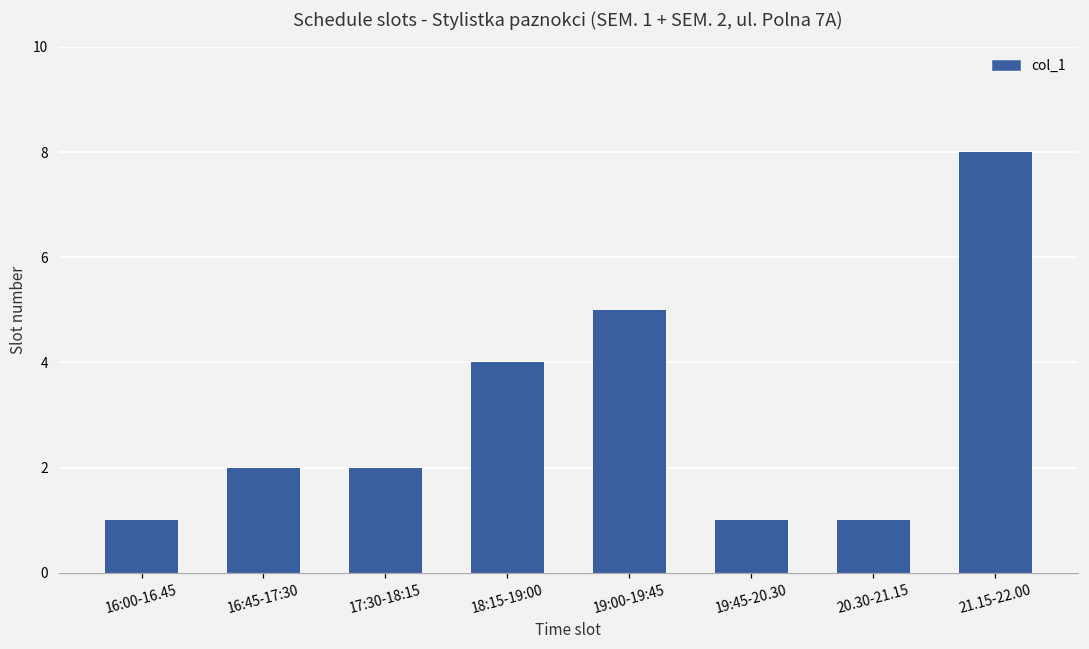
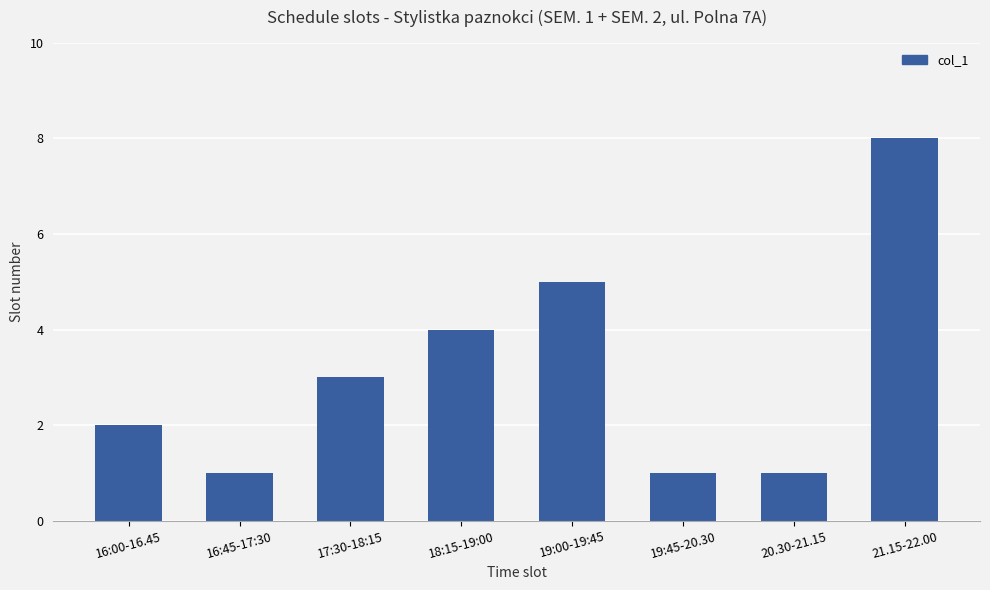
  {
-   "16:00-16.45": 1,
-   "16:45-17:30": 2,
-   "17:30-18:15": 2,
+   "16:00-16.45": 2,
+   "16:45-17:30": 1,
+   "17:30-18:15": 3,
    "18:15-19:00": 4,
    "19:00-19:45": 5,
    "19:45-20.30": 1,
    "20.30-21.15": 1,
    "21.15-22.00": 8
  }
